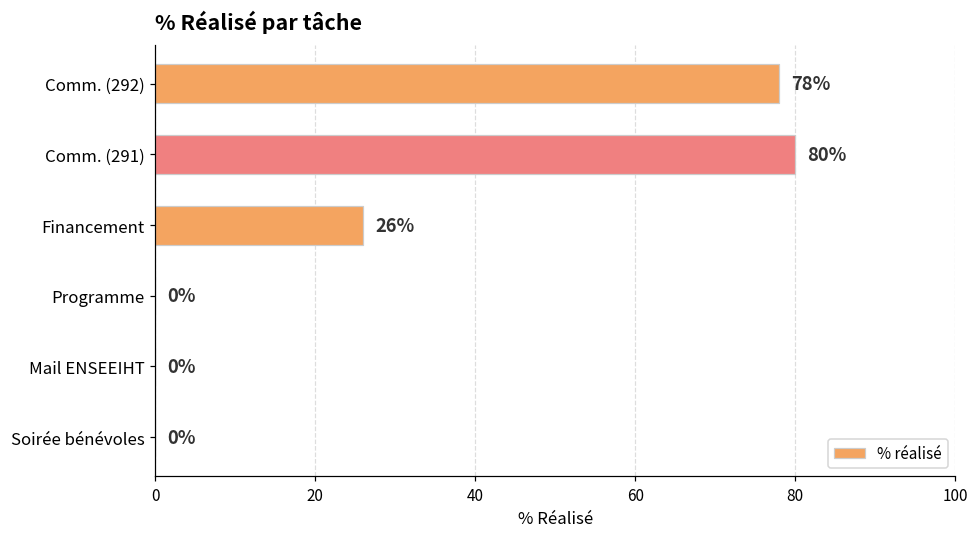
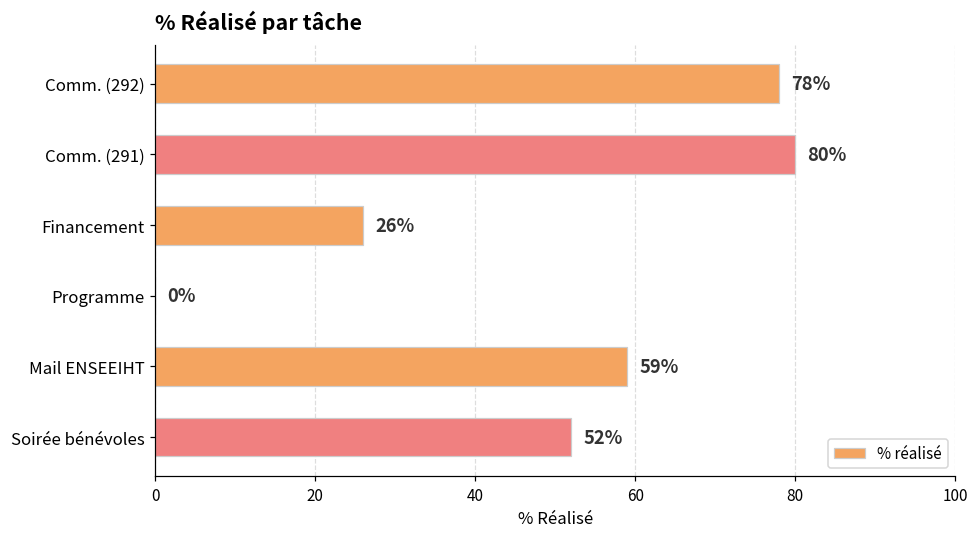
  {
    "Comm. (292)": "78%",
    "Comm. (291)": "80%",
    "Financement": "26%",
    "Programme": "0%",
-   "Mail ENSEEIHT": "0%",
-   "Soirée bénévoles": "0%"
+   "Mail ENSEEIHT": "59%",
+   "Soirée bénévoles": "52%"
  }
